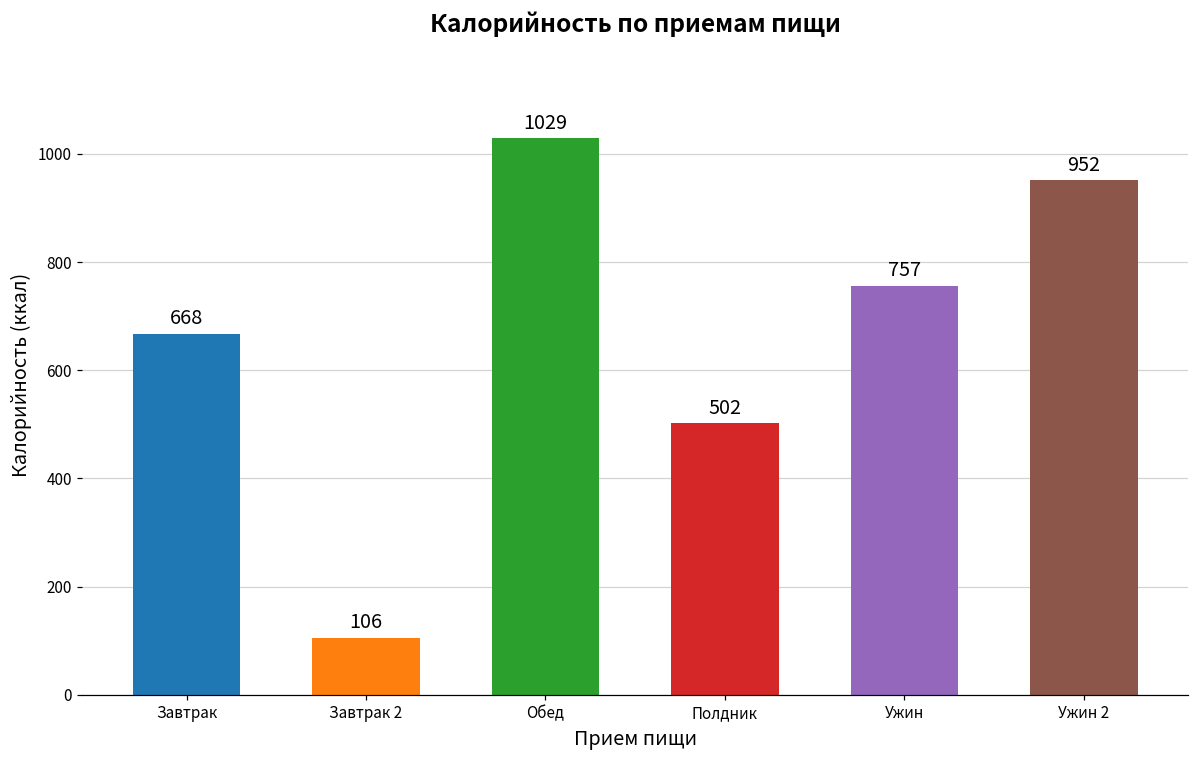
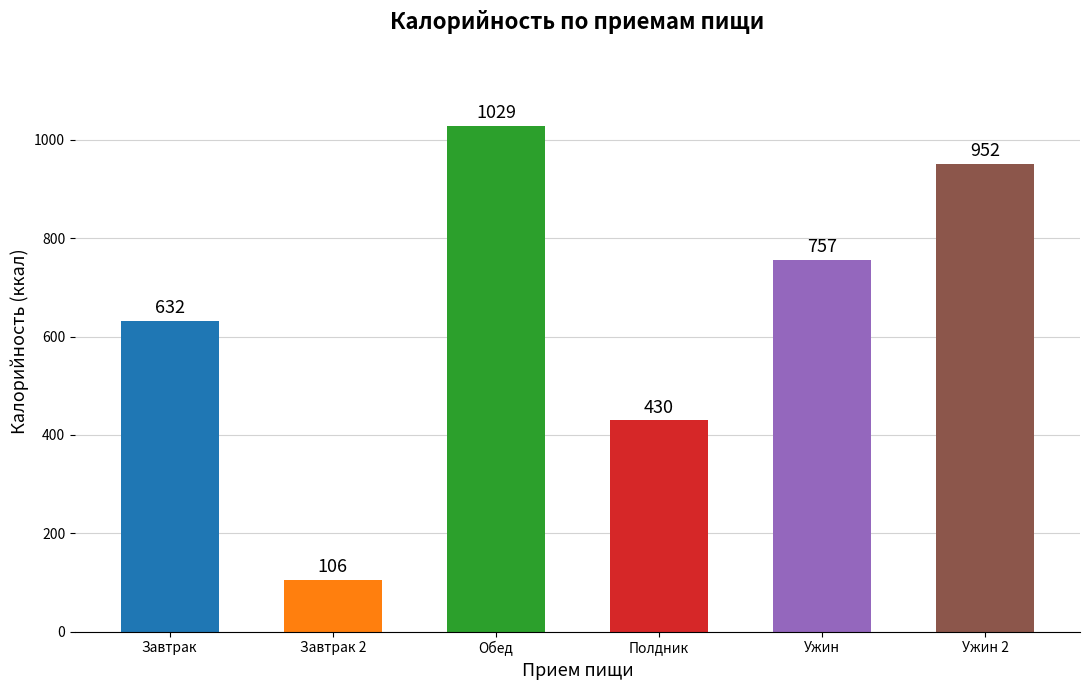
  {
-   "Завтрак": 668,
+   "Завтрак": 632,
    "Завтрак 2": 106,
    "Обед": 1029,
-   "Полдник": 502,
+   "Полдник": 430,
    "Ужин": 757,
    "Ужин 2": 952
  }
